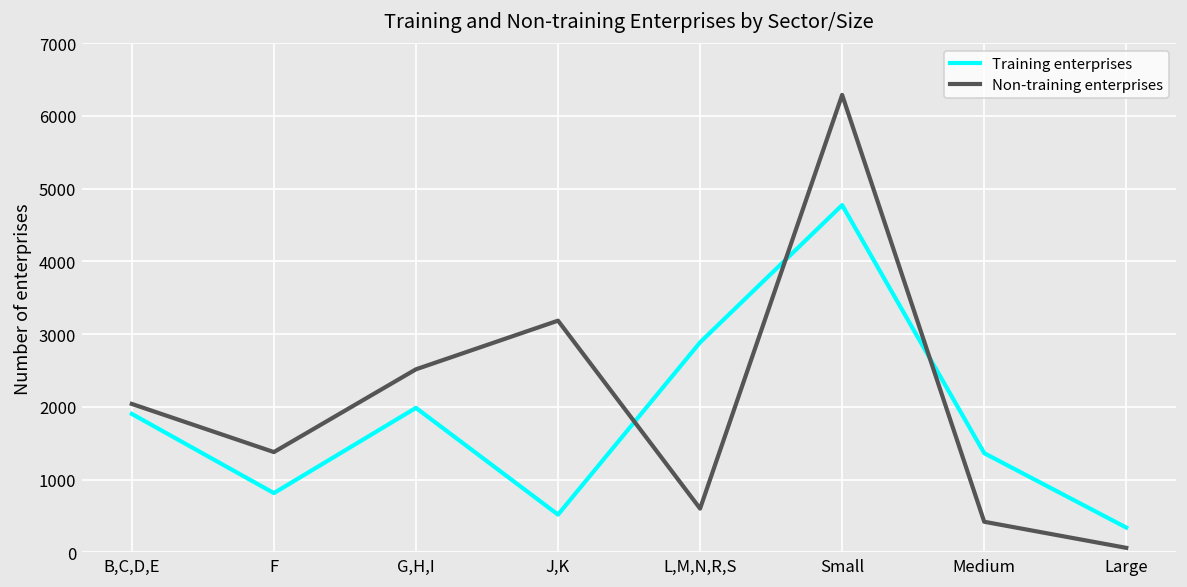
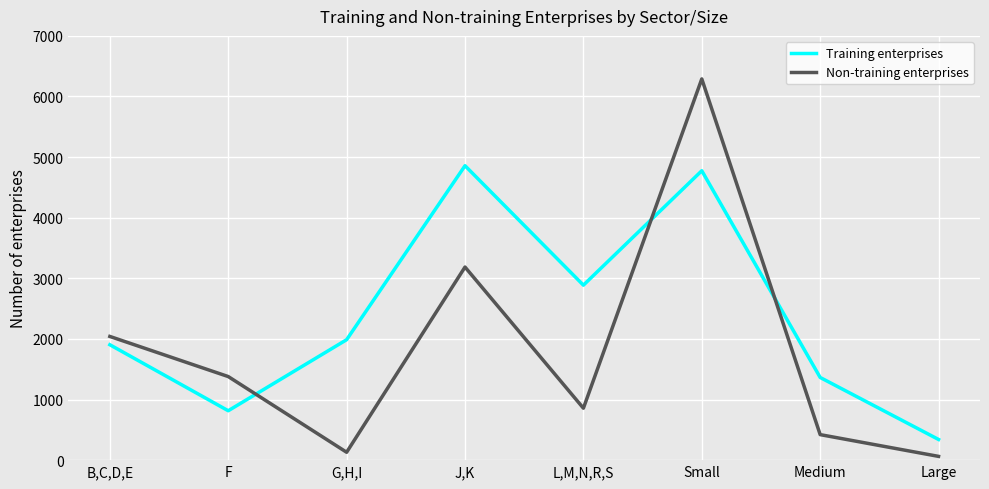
  {
    "Training enterprises": {
      "B,C,D,E": 1900,
      "F": 800,
      "G,H,I": 2000,
-     "J,K": 500,
+     "J,K": 4900,
      "L,M,N,R,S": 2900,
      "Small": 4800,
      "Medium": 1400,
      "Large": 300
    },
    "Non-training enterprises": {
      "B,C,D,E": 2000,
      "F": 1400,
-     "G,H,I": 2500,
+     "G,H,I": 100,
      "J,K": 3200,
-     "L,M,N,R,S": 600,
+     "L,M,N,R,S": 900,
      "Small": 6300,
      "Medium": 400,
      "Large": 100
    }
  }
